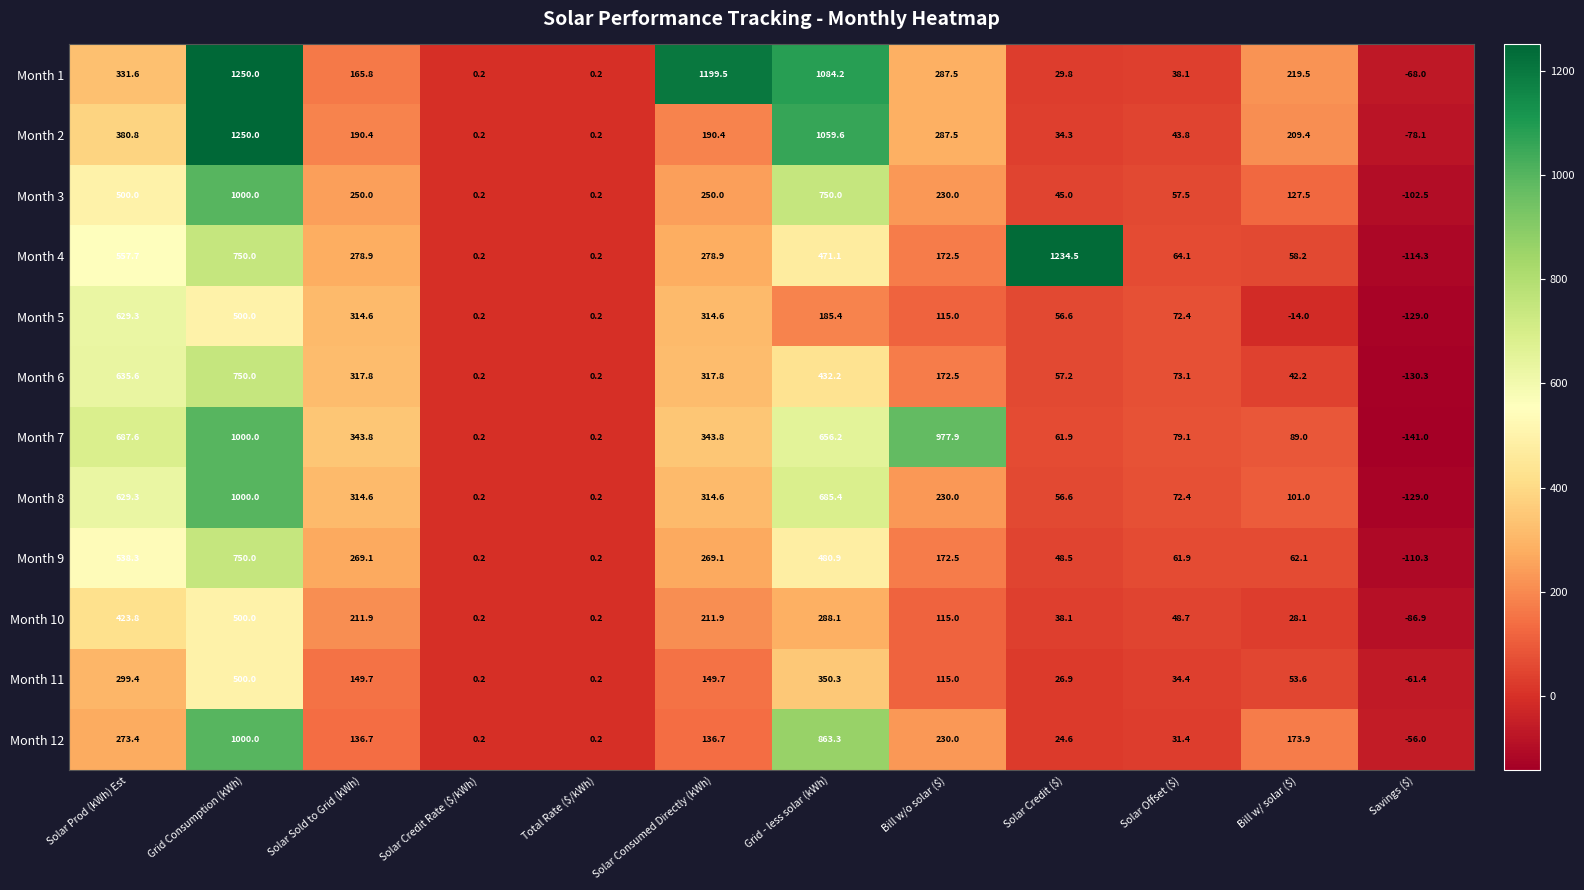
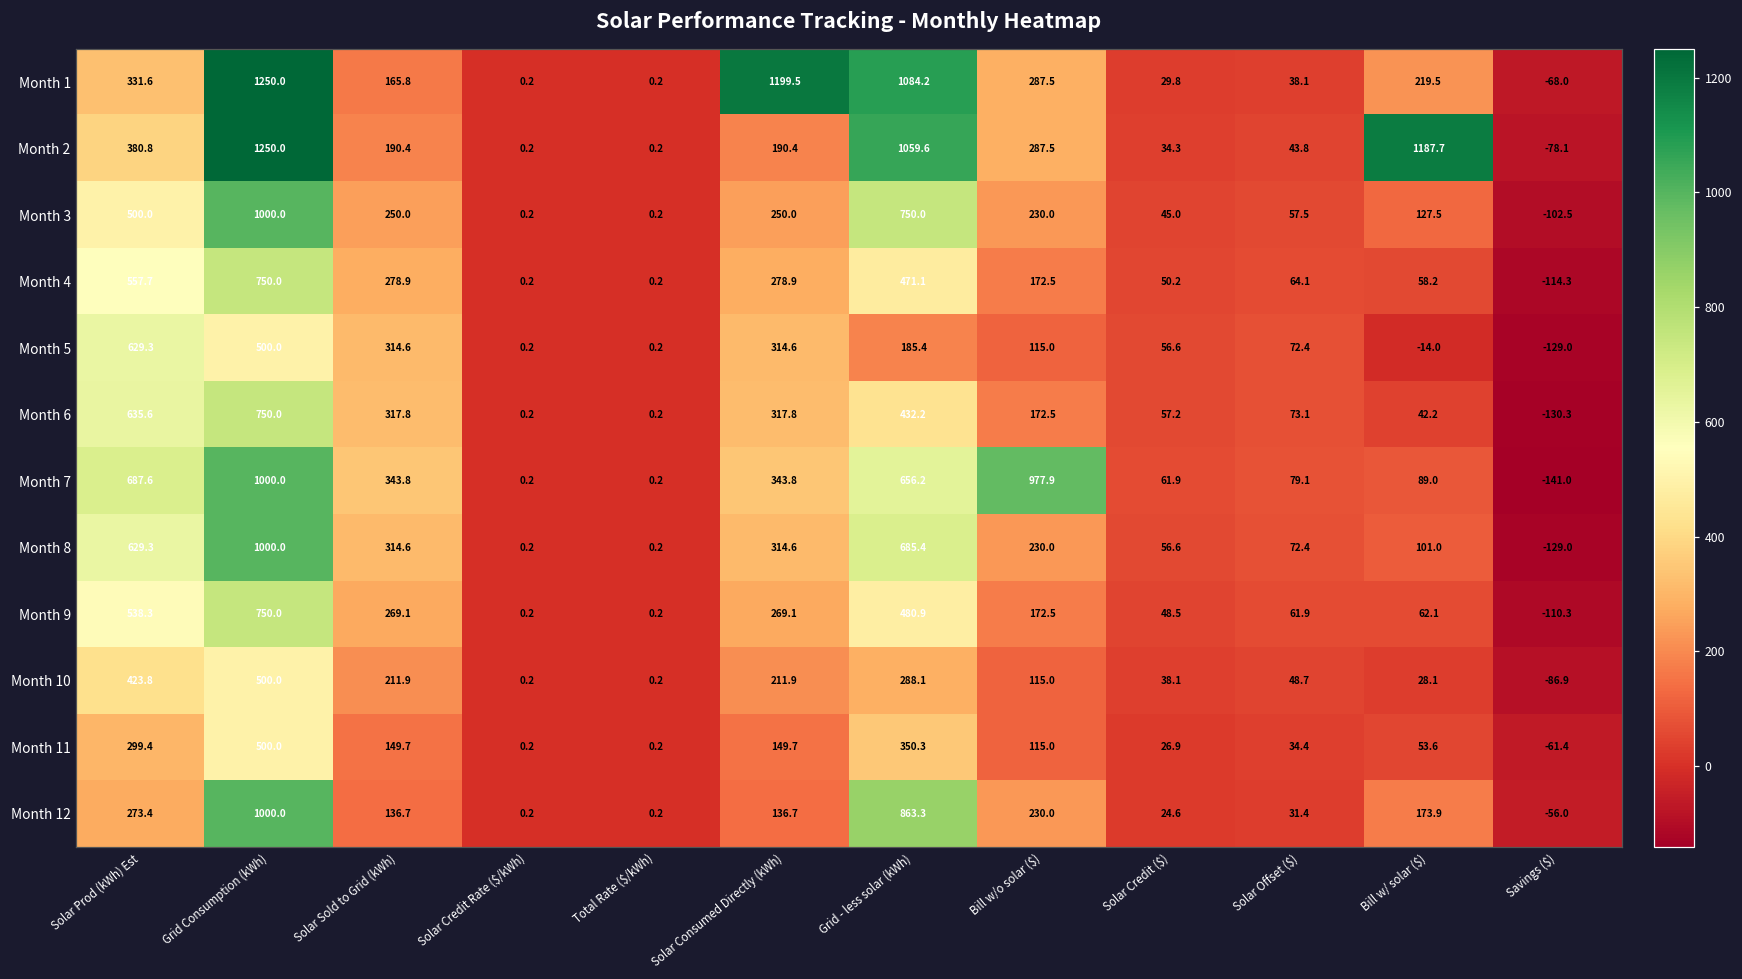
  {
    "Month 1": {
      "Solar Prod (kWh) Est": 331.6,
      "Grid Consumption (kWh)": 1250.0,
      "Solar Sold to Grid (kWh)": 165.8,
      "Solar Credit Rate ($/kWh)": 0.2,
      "Total Rate ($/kWh)": 0.2,
      "Solar Consumed Directly (kWh)": 1199.5,
      "Grid - less solar (kWh)": 1084.2,
      "Bill w/o solar ($)": 287.5,
      "Solar Credit ($)": 29.8,
      "Solar Offset ($)": 38.1,
      "Bill w/ solar ($)": 219.5,
      "Savings ($)": -68.0
    },
    "Month 2": {
      "Solar Prod (kWh) Est": 380.8,
      "Grid Consumption (kWh)": 1250.0,
      "Solar Sold to Grid (kWh)": 190.4,
      "Solar Credit Rate ($/kWh)": 0.2,
      "Total Rate ($/kWh)": 0.2,
      "Solar Consumed Directly (kWh)": 190.4,
      "Grid - less solar (kWh)": 1059.6,
      "Bill w/o solar ($)": 287.5,
      "Solar Credit ($)": 34.3,
      "Solar Offset ($)": 43.8,
-     "Bill w/ solar ($)": 209.4,
+     "Bill w/ solar ($)": 1187.7,
      "Savings ($)": -78.1
    },
    "Month 3": {
      "Solar Prod (kWh) Est": 500.0,
      "Grid Consumption (kWh)": 1000.0,
      "Solar Sold to Grid (kWh)": 250.0,
      "Solar Credit Rate ($/kWh)": 0.2,
      "Total Rate ($/kWh)": 0.2,
      "Solar Consumed Directly (kWh)": 250.0,
      "Grid - less solar (kWh)": 750.0,
      "Bill w/o solar ($)": 230.0,
      "Solar Credit ($)": 45.0,
      "Solar Offset ($)": 57.5,
      "Bill w/ solar ($)": 127.5,
      "Savings ($)": -102.5
    },
    "Month 4": {
      "Solar Prod (kWh) Est": 557.7,
      "Grid Consumption (kWh)": 750.0,
      "Solar Sold to Grid (kWh)": 278.9,
      "Solar Credit Rate ($/kWh)": 0.2,
      "Total Rate ($/kWh)": 0.2,
      "Solar Consumed Directly (kWh)": 278.9,
      "Grid - less solar (kWh)": 471.1,
      "Bill w/o solar ($)": 172.5,
-     "Solar Credit ($)": 1234.5,
+     "Solar Credit ($)": 50.2,
      "Solar Offset ($)": 64.1,
      "Bill w/ solar ($)": 58.2,
      "Savings ($)": -114.3
    },
    "Month 5": {
      "Solar Prod (kWh) Est": 629.3,
      "Grid Consumption (kWh)": 500.0,
      "Solar Sold to Grid (kWh)": 314.6,
      "Solar Credit Rate ($/kWh)": 0.2,
      "Total Rate ($/kWh)": 0.2,
      "Solar Consumed Directly (kWh)": 314.6,
      "Grid - less solar (kWh)": 185.4,
      "Bill w/o solar ($)": 115.0,
      "Solar Credit ($)": 56.6,
      "Solar Offset ($)": 72.4,
      "Bill w/ solar ($)": -14.0,
      "Savings ($)": -129.0
    },
    "Month 6": {
      "Solar Prod (kWh) Est": 635.6,
      "Grid Consumption (kWh)": 750.0,
      "Solar Sold to Grid (kWh)": 317.8,
      "Solar Credit Rate ($/kWh)": 0.2,
      "Total Rate ($/kWh)": 0.2,
      "Solar Consumed Directly (kWh)": 317.8,
      "Grid - less solar (kWh)": 432.2,
      "Bill w/o solar ($)": 172.5,
      "Solar Credit ($)": 57.2,
      "Solar Offset ($)": 73.1,
      "Bill w/ solar ($)": 42.2,
      "Savings ($)": -130.3
    },
    "Month 7": {
      "Solar Prod (kWh) Est": 687.6,
      "Grid Consumption (kWh)": 1000.0,
      "Solar Sold to Grid (kWh)": 343.8,
      "Solar Credit Rate ($/kWh)": 0.2,
      "Total Rate ($/kWh)": 0.2,
      "Solar Consumed Directly (kWh)": 343.8,
      "Grid - less solar (kWh)": 656.2,
      "Bill w/o solar ($)": 977.9,
      "Solar Credit ($)": 61.9,
      "Solar Offset ($)": 79.1,
      "Bill w/ solar ($)": 89.0,
      "Savings ($)": -141.0
    },
    "Month 8": {
      "Solar Prod (kWh) Est": 629.3,
      "Grid Consumption (kWh)": 1000.0,
      "Solar Sold to Grid (kWh)": 314.6,
      "Solar Credit Rate ($/kWh)": 0.2,
      "Total Rate ($/kWh)": 0.2,
      "Solar Consumed Directly (kWh)": 314.6,
      "Grid - less solar (kWh)": 685.4,
      "Bill w/o solar ($)": 230.0,
      "Solar Credit ($)": 56.6,
      "Solar Offset ($)": 72.4,
      "Bill w/ solar ($)": 101.0,
      "Savings ($)": -129.0
    },
    "Month 9": {
      "Solar Prod (kWh) Est": 538.3,
      "Grid Consumption (kWh)": 750.0,
      "Solar Sold to Grid (kWh)": 269.1,
      "Solar Credit Rate ($/kWh)": 0.2,
      "Total Rate ($/kWh)": 0.2,
      "Solar Consumed Directly (kWh)": 269.1,
      "Grid - less solar (kWh)": 480.9,
      "Bill w/o solar ($)": 172.5,
      "Solar Credit ($)": 48.5,
      "Solar Offset ($)": 61.9,
      "Bill w/ solar ($)": 62.1,
      "Savings ($)": -110.3
    },
    "Month 10": {
      "Solar Prod (kWh) Est": 423.8,
      "Grid Consumption (kWh)": 500.0,
      "Solar Sold to Grid (kWh)": 211.9,
      "Solar Credit Rate ($/kWh)": 0.2,
      "Total Rate ($/kWh)": 0.2,
      "Solar Consumed Directly (kWh)": 211.9,
      "Grid - less solar (kWh)": 288.1,
      "Bill w/o solar ($)": 115.0,
      "Solar Credit ($)": 38.1,
      "Solar Offset ($)": 48.7,
      "Bill w/ solar ($)": 28.1,
      "Savings ($)": -86.9
    },
    "Month 11": {
      "Solar Prod (kWh) Est": 299.4,
      "Grid Consumption (kWh)": 500.0,
      "Solar Sold to Grid (kWh)": 149.7,
      "Solar Credit Rate ($/kWh)": 0.2,
      "Total Rate ($/kWh)": 0.2,
      "Solar Consumed Directly (kWh)": 149.7,
      "Grid - less solar (kWh)": 350.3,
      "Bill w/o solar ($)": 115.0,
      "Solar Credit ($)": 26.9,
      "Solar Offset ($)": 34.4,
      "Bill w/ solar ($)": 53.6,
      "Savings ($)": -61.4
    },
    "Month 12": {
      "Solar Prod (kWh) Est": 273.4,
      "Grid Consumption (kWh)": 1000.0,
      "Solar Sold to Grid (kWh)": 136.7,
      "Solar Credit Rate ($/kWh)": 0.2,
      "Total Rate ($/kWh)": 0.2,
      "Solar Consumed Directly (kWh)": 136.7,
      "Grid - less solar (kWh)": 863.3,
      "Bill w/o solar ($)": 230.0,
      "Solar Credit ($)": 24.6,
      "Solar Offset ($)": 31.4,
      "Bill w/ solar ($)": 173.9,
      "Savings ($)": -56.0
    }
  }
